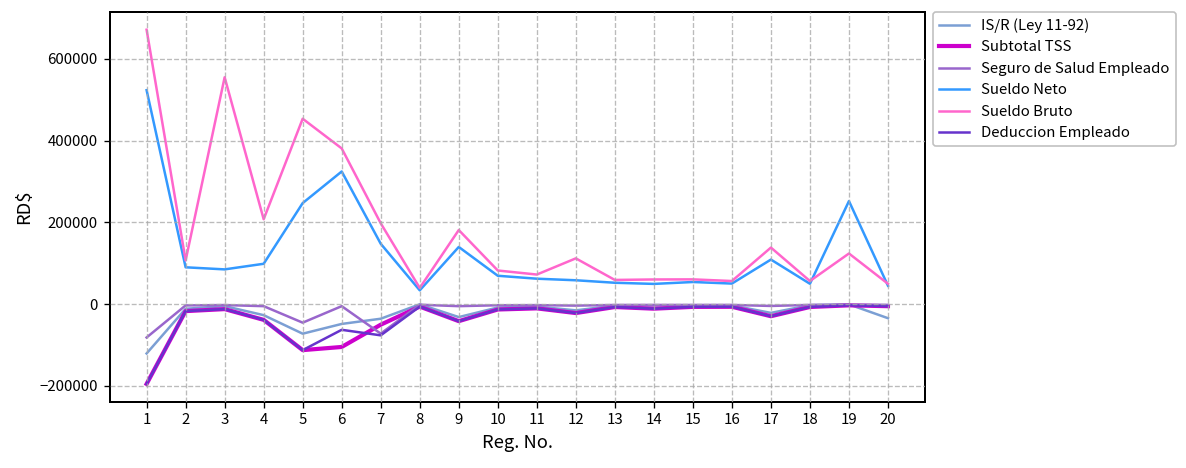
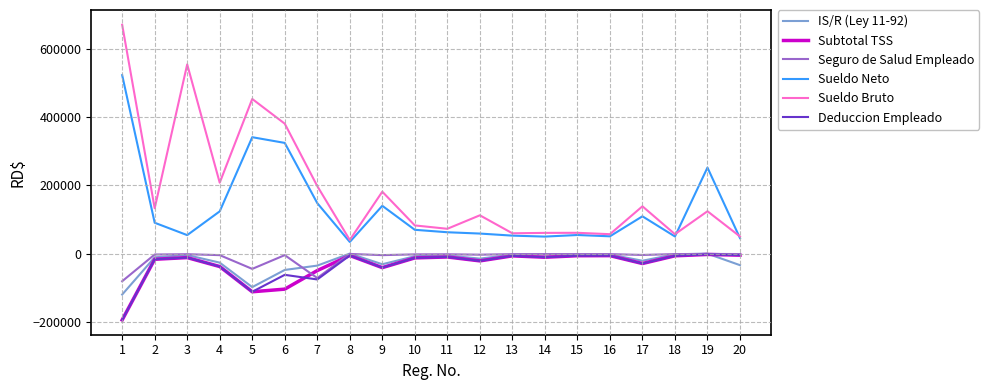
  {
    "IS/R (Ley 11-92)": {
      "1": -120000,
      "4": -30000,
-     "5": -70000,
+     "5": -100000,
      "6": -50000,
      "7": -40000,
      "9": -30000,
      "17": -20000,
      "20": -30000
    },
    "Subtotal TSS": {
      "6": -100000,
      "7": -50000
    },
    "Seguro de Salud Empleado": {
      "1": -80000,
      "2": 0,
      "4": 0,
      "5": -50000,
      "6": 0,
      "9": 0,
      "12": 0,
      "17": 0
    },
    "Sueldo Neto": {
      "1": 520000,
      "2": 90000,
-     "3": 90000,
-     "4": 100000,
-     "5": 250000,
+     "3": 50000,
+     "4": 120000,
+     "5": 340000,
      "6": 320000,
      "7": 150000,
      "9": 140000,
      "10": 70000,
      "11": 60000,
      "12": 60000,
      "14": 50000,
      "17": 110000,
      "19": 250000
    },
    "Sueldo Bruto": {
      "1": 670000,
-     "2": 110000,
+     "2": 130000,
      "3": 560000,
      "4": 210000,
      "5": 450000,
      "6": 380000,
      "7": 200000,
      "9": 180000,
      "10": 80000,
      "11": 70000,
      "12": 110000,
      "14": 60000,
      "17": 140000,
      "19": 120000
    },
    "Deduccion Empleado": {
      "6": -60000
    }
  }
